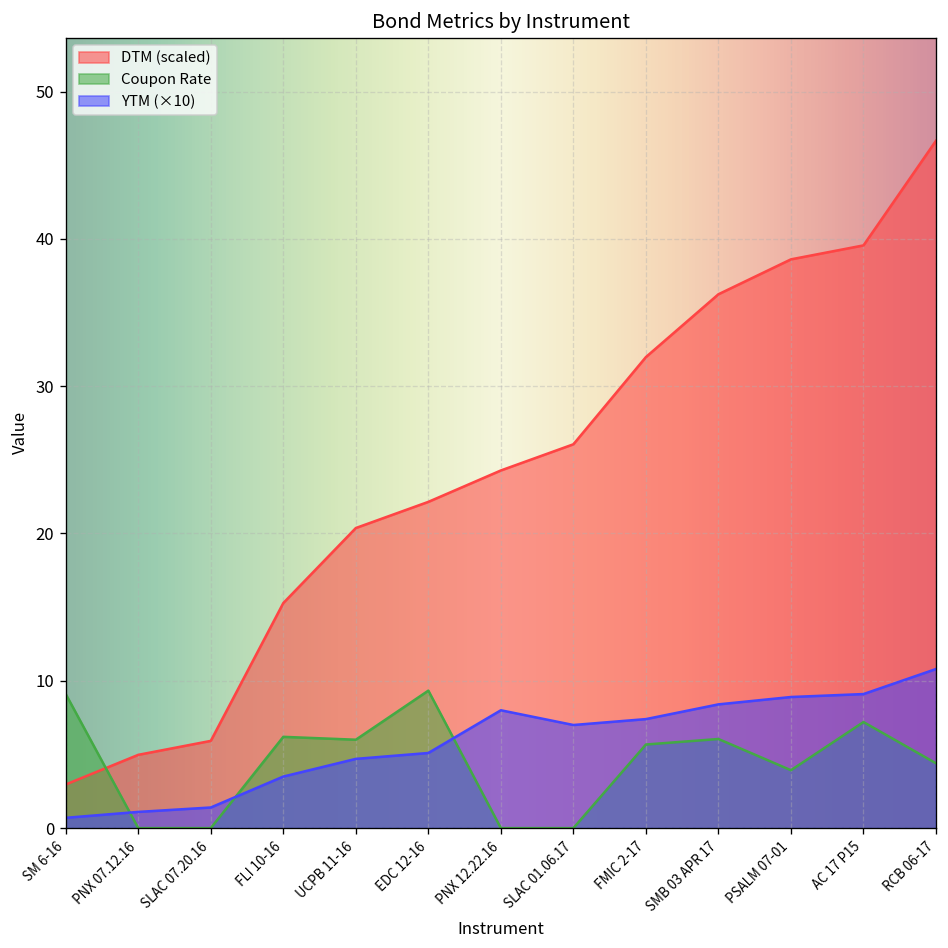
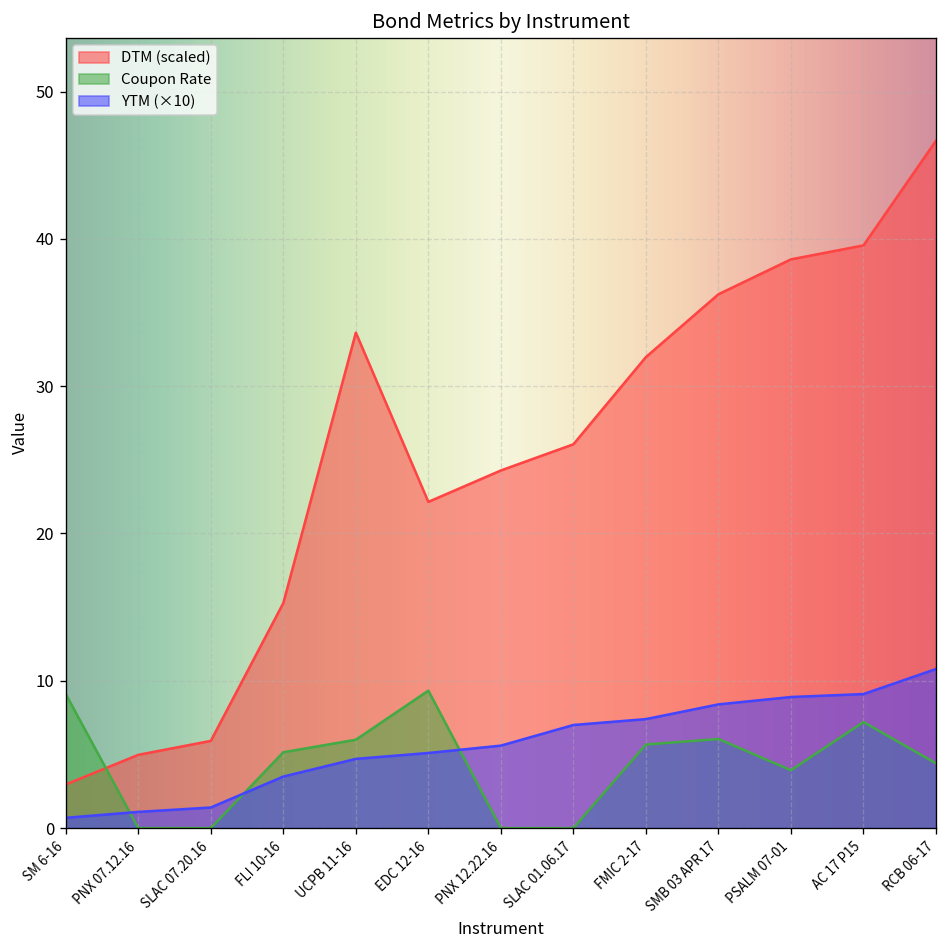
  {
    "DTM (scaled)": {
      "SM 6-16": 3.0,
      "PNX 07.12.16": 5.0,
      "SLAC 07.20.16": 5.9,
      "FLI 10-16": 15.3,
-     "UCPB 11-16": 20.4,
+     "UCPB 11-16": 33.6,
      "EDC 12-16": 22.1,
      "PNX 12.22.16": 24.3,
      "SLAC 01.06.17": 26.1,
      "FMIC 2-17": 32.0,
      "SMB 03 APR 17": 36.2,
      "PSALM 07-01": 38.6,
      "AC 17 P15": 39.6,
      "RCB 06-17": 46.7
    },
    "Coupon Rate": {
      "SM 6-16": 9.1,
      "PNX 07.12.16": 0.0,
      "SLAC 07.20.16": 0.0,
-     "FLI 10-16": 6.2,
+     "FLI 10-16": 5.2,
      "UCPB 11-16": 6.0,
      "EDC 12-16": 9.3,
      "PNX 12.22.16": 0.0,
      "SLAC 01.06.17": 0.0,
      "FMIC 2-17": 5.7,
      "SMB 03 APR 17": 6.1,
      "PSALM 07-01": 3.9,
      "AC 17 P15": 7.2,
      "RCB 06-17": 4.4
    },
    "YTM (×10)": {
      "SM 6-16": 0.7,
      "PNX 07.12.16": 1.1,
      "SLAC 07.20.16": 1.4,
      "FLI 10-16": 3.5,
      "UCPB 11-16": 4.7,
      "EDC 12-16": 5.1,
-     "PNX 12.22.16": 8.0,
+     "PNX 12.22.16": 5.6,
      "SLAC 01.06.17": 7.0,
      "FMIC 2-17": 7.4,
      "SMB 03 APR 17": 8.4,
      "PSALM 07-01": 8.9,
      "AC 17 P15": 9.1,
      "RCB 06-17": 10.8
    }
  }
